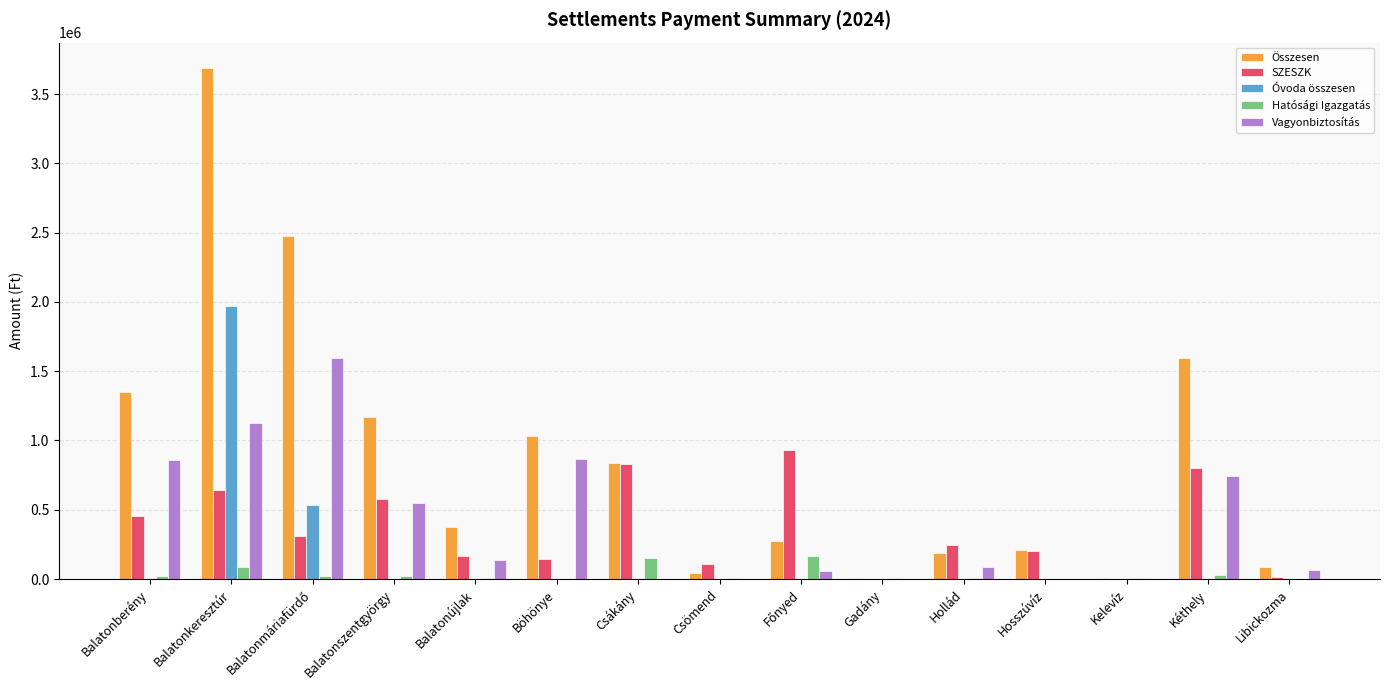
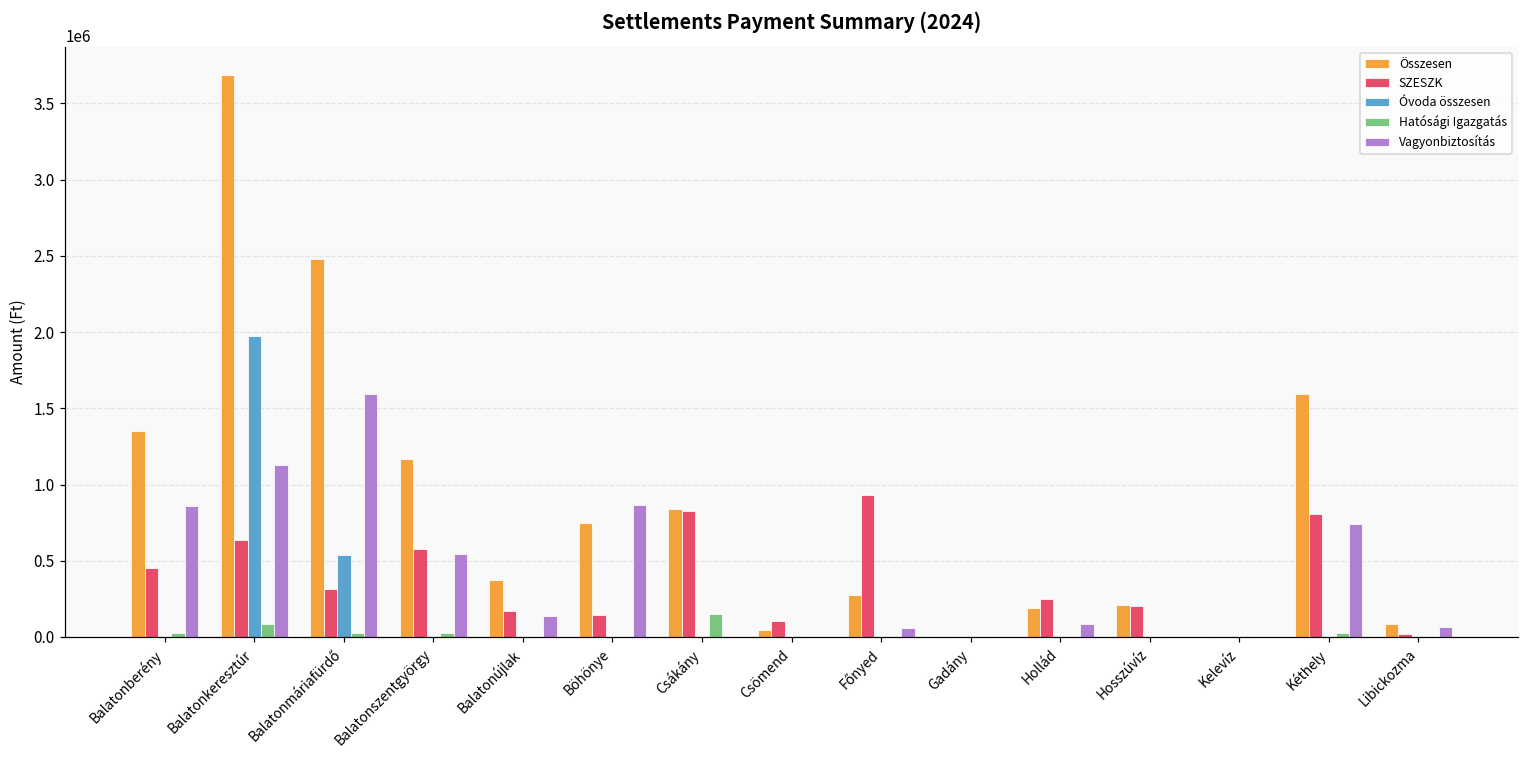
  {
    "Összesen": {
      "Balatonberény": 1350000,
      "Balatonkeresztúr": 3690000,
      "Balatonmáriafürdő": 2480000,
      "Balatonszentgyörgy": 1170000,
      "Balatonújlak": 380000,
-     "Böhönye": 1030000,
+     "Böhönye": 750000,
      "Csákány": 840000,
      "Csömend": 50000,
      "Főnyed": 280000,
      "Hollád": 190000,
      "Hosszúvíz": 210000,
      "Kéthely": 1590000,
      "Libickozma": 80000
    },
    "SZESZK": {
      "Balatonberény": 460000,
      "Balatonkeresztúr": 640000,
      "Balatonmáriafürdő": 310000,
      "Balatonszentgyörgy": 580000,
      "Balatonújlak": 170000,
      "Böhönye": 150000,
      "Csákány": 830000,
      "Csömend": 110000,
      "Főnyed": 930000,
      "Gadány": 0,
      "Hollád": 250000,
      "Hosszúvíz": 200000,
      "Kelevíz": 0,
      "Kéthely": 800000
    },
    "Óvoda összesen": {
      "Balatonberény": 0,
      "Balatonkeresztúr": 1970000,
      "Balatonmáriafürdő": 540000,
      "Balatonszentgyörgy": 0,
      "Balatonújlak": 0,
      "Böhönye": 0,
      "Csákány": 0,
      "Csömend": 0,
      "Főnyed": 0,
      "Gadány": 0,
      "Hollád": 0,
      "Hosszúvíz": 0,
      "Kelevíz": 0,
      "Kéthely": 0,
      "Libickozma": 0
    },
    "Hatósági Igazgatás": {
      "Balatonberény": 20000,
      "Balatonkeresztúr": 80000,
      "Balatonmáriafürdő": 30000,
      "Balatonszentgyörgy": 30000,
      "Böhönye": 0,
      "Csákány": 150000,
-     "Főnyed": 170000,
+     "Főnyed": 0,
      "Kéthely": 30000,
      "Libickozma": 0
    },
    "Vagyonbiztosítás": {
      "Balatonberény": 860000,
      "Balatonkeresztúr": 1130000,
      "Balatonmáriafürdő": 1600000,
      "Balatonszentgyörgy": 550000,
      "Balatonújlak": 140000,
      "Böhönye": 870000,
      "Csákány": 0,
      "Csömend": 0,
      "Főnyed": 60000,
      "Gadány": 0,
      "Hollád": 80000,
      "Hosszúvíz": 0,
      "Kelevíz": 0,
      "Kéthely": 740000,
      "Libickozma": 70000
    }
  }
